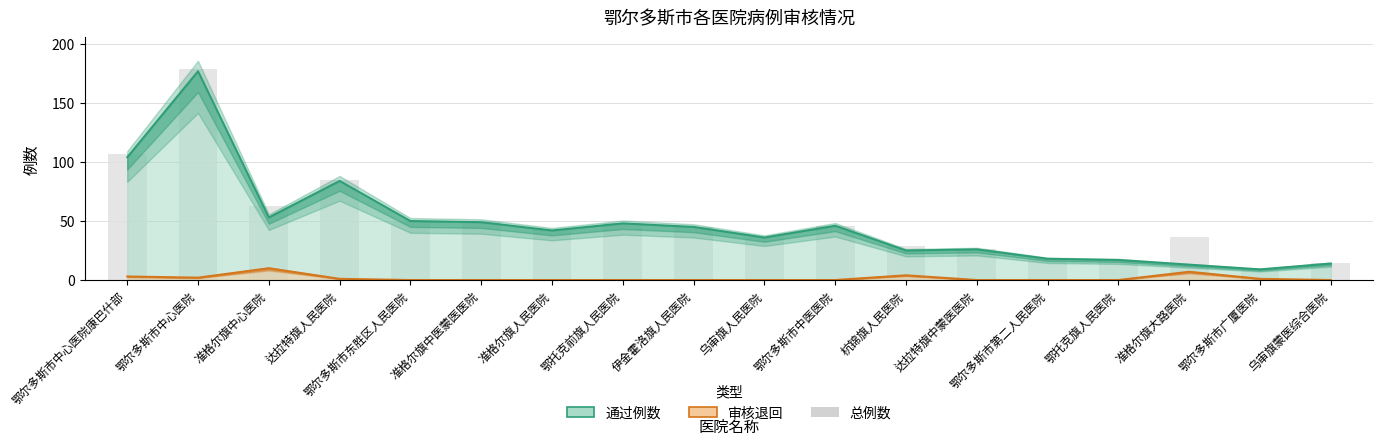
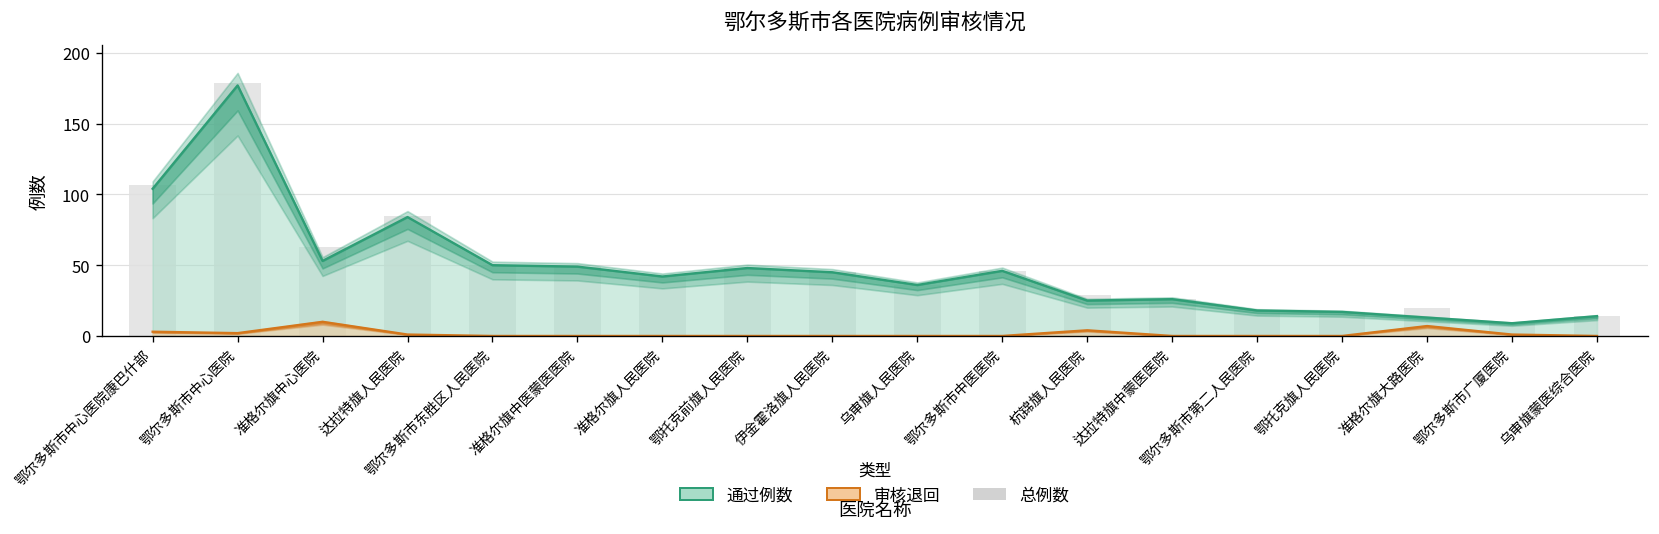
  {
    "总例数": {
      "鄂尔多斯市中心医院康巴什部": 107,
      "鄂尔多斯市中心医院": 179,
      "准格尔旗中心医院": 63,
      "达拉特旗人民医院": 85,
      "鄂尔多斯市东胜区人民医院": 50,
      "准格尔旗中医蒙医医院": 49,
      "准格尔旗人民医院": 42,
      "鄂托克前旗人民医院": 48,
      "伊金霍洛旗人民医院": 45,
      "乌审旗人民医院": 36,
      "鄂尔多斯市中医医院": 46,
      "杭锦旗人民医院": 29,
      "达拉特旗中蒙医医院": 26,
      "鄂尔多斯市第二人民医院": 18,
      "鄂托克旗人民医院": 17,
-     "准格尔旗大路医院": 36,
+     "准格尔旗大路医院": 20,
      "鄂尔多斯市广厦医院": 10,
      "乌审旗蒙医综合医院": 14
    }
  }
